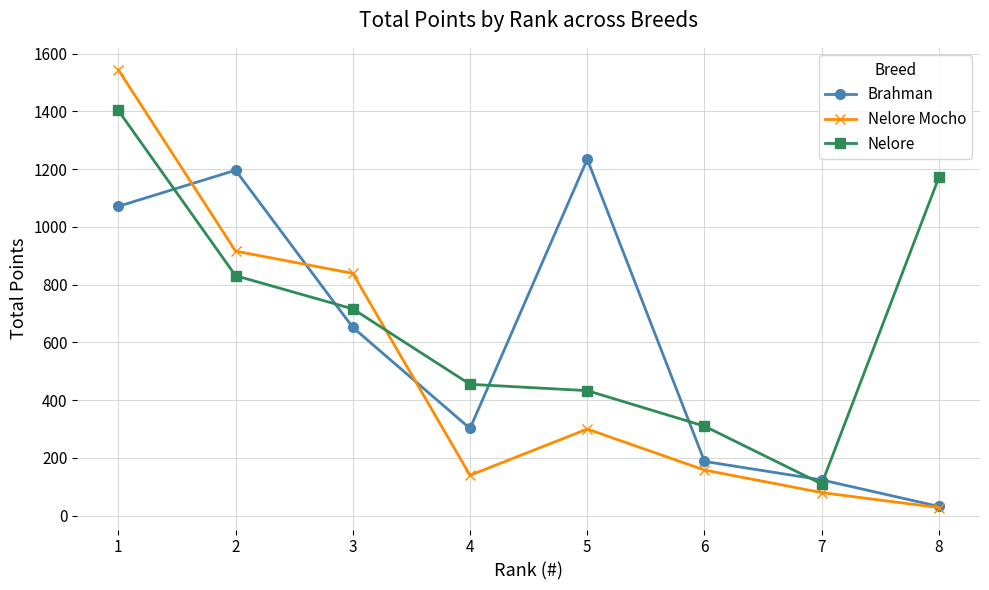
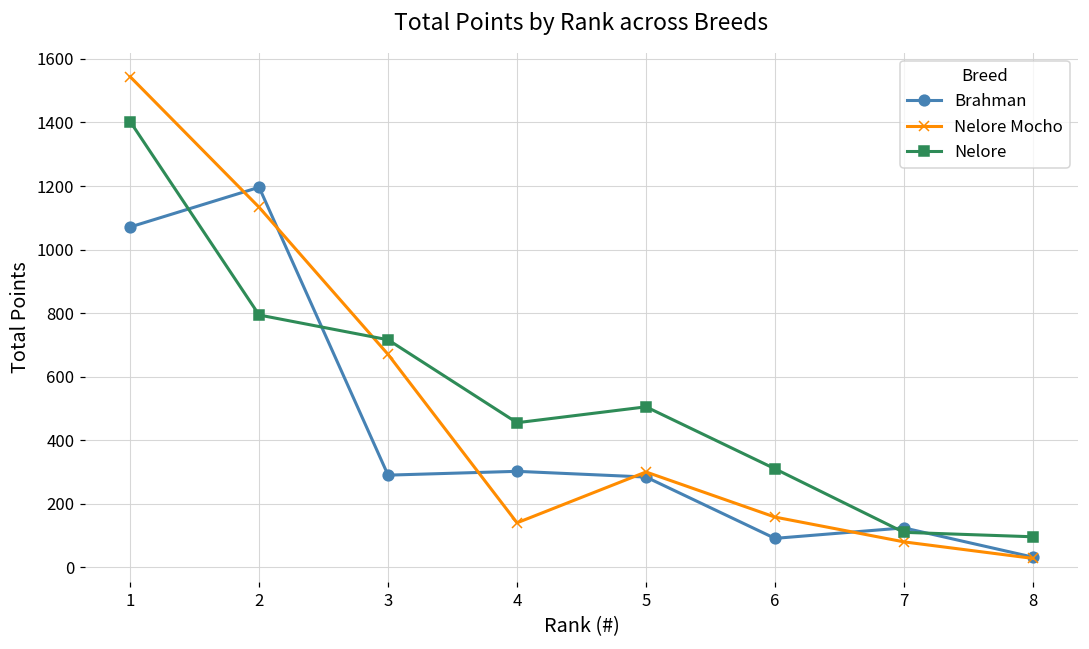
  {
    "Brahman": {
      "1": 1070,
      "2": 1200,
-     "3": 650,
+     "3": 290,
      "4": 300,
-     "5": 1230,
-     "6": 190,
+     "5": 280,
+     "6": 90,
      "7": 120
    },
    "Nelore Mocho": {
      "1": 1540,
-     "2": 920,
-     "3": 840,
+     "2": 1130,
+     "3": 670,
      "4": 140,
      "5": 300,
      "6": 160,
      "7": 80
    },
    "Nelore": {
      "1": 1400,
-     "2": 830,
+     "2": 790,
      "3": 720,
      "4": 460,
-     "5": 430,
+     "5": 510,
      "6": 310,
      "7": 110,
-     "8": 1170
+     "8": 100
    }
  }
